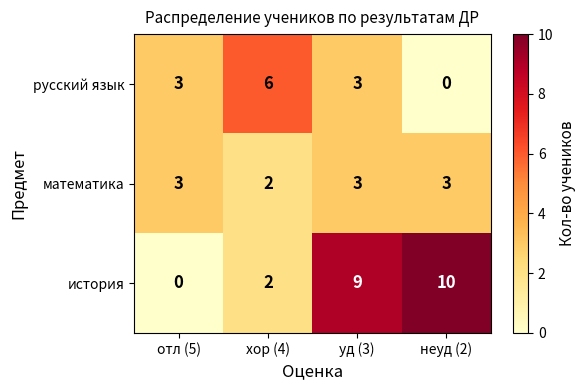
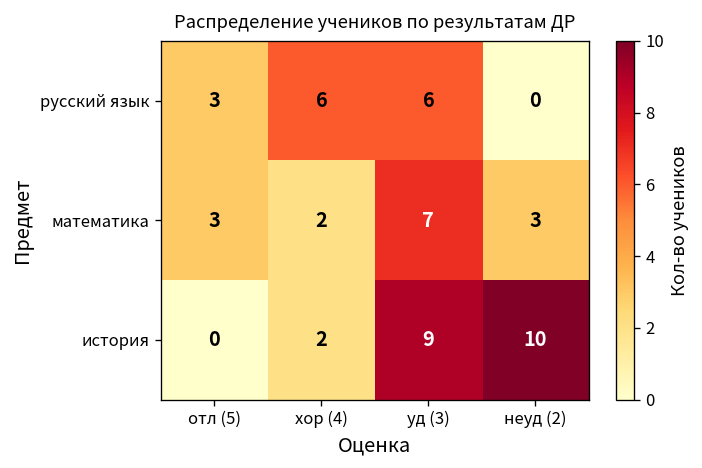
  {
    "русский язык": {
      "отл (5)": 3,
      "хор (4)": 6,
-     "уд (3)": 3,
+     "уд (3)": 6,
      "неуд (2)": 0
    },
    "математика": {
      "отл (5)": 3,
      "хор (4)": 2,
-     "уд (3)": 3,
+     "уд (3)": 7,
      "неуд (2)": 3
    },
    "история": {
      "отл (5)": 0,
      "хор (4)": 2,
      "уд (3)": 9,
      "неуд (2)": 10
    }
  }
